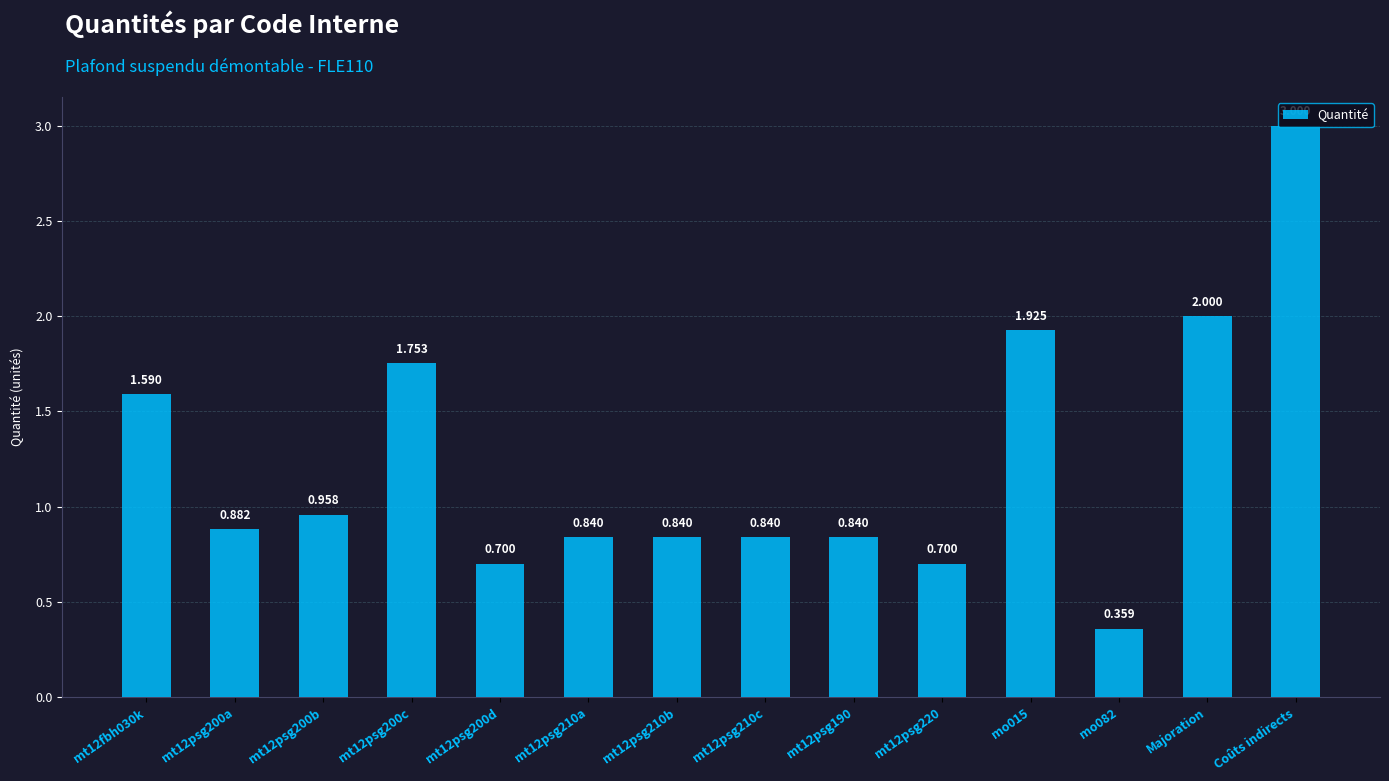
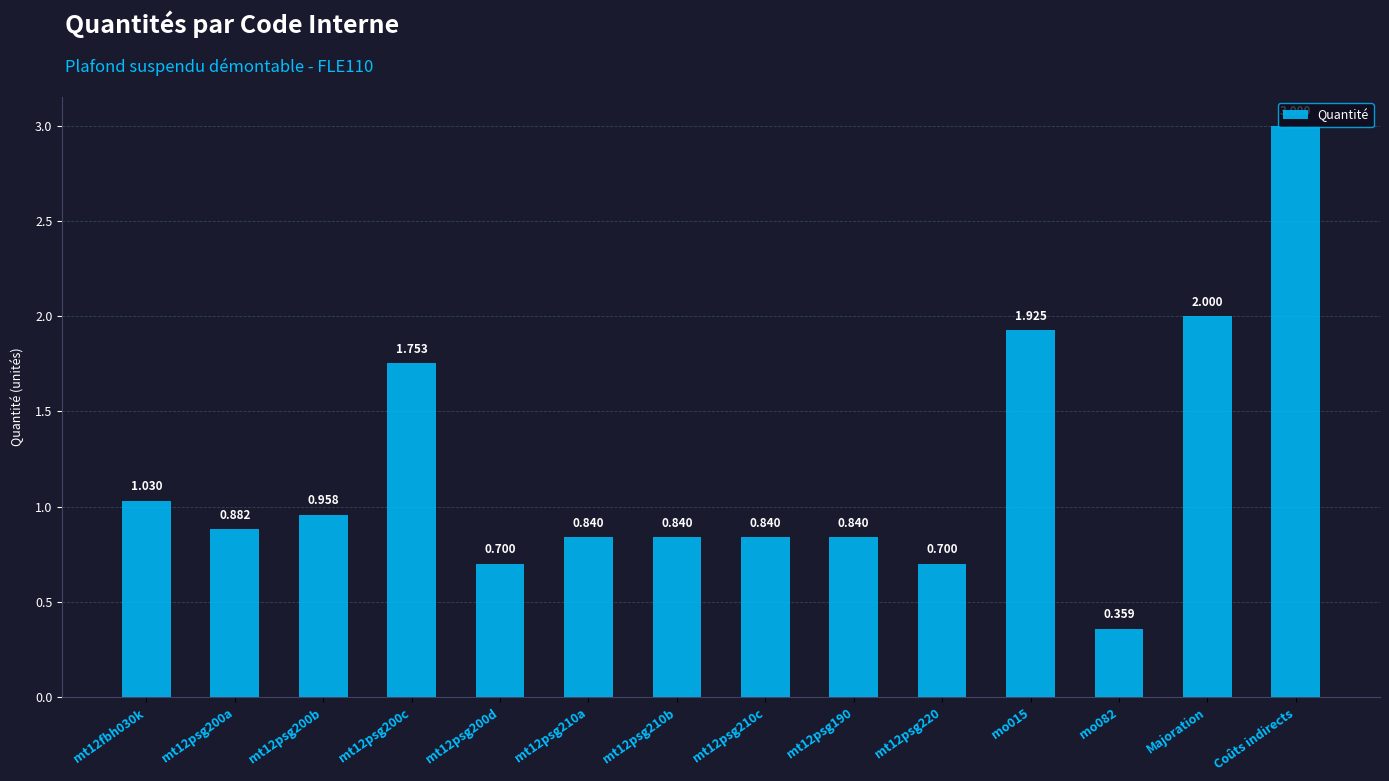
  {
-   "mt12fbh030k": 1.590,
+   "mt12fbh030k": 1.030,
    "mt12psg200a": 0.882,
    "mt12psg200b": 0.958,
    "mt12psg200c": 1.753,
    "mt12psg200d": 0.700,
    "mt12psg210a": 0.840,
    "mt12psg210b": 0.840,
    "mt12psg210c": 0.840,
    "mt12psg190": 0.840,
    "mt12psg220": 0.700,
    "mo015": 1.925,
    "mo082": 0.359,
    "Majoration": 2.000
  }
